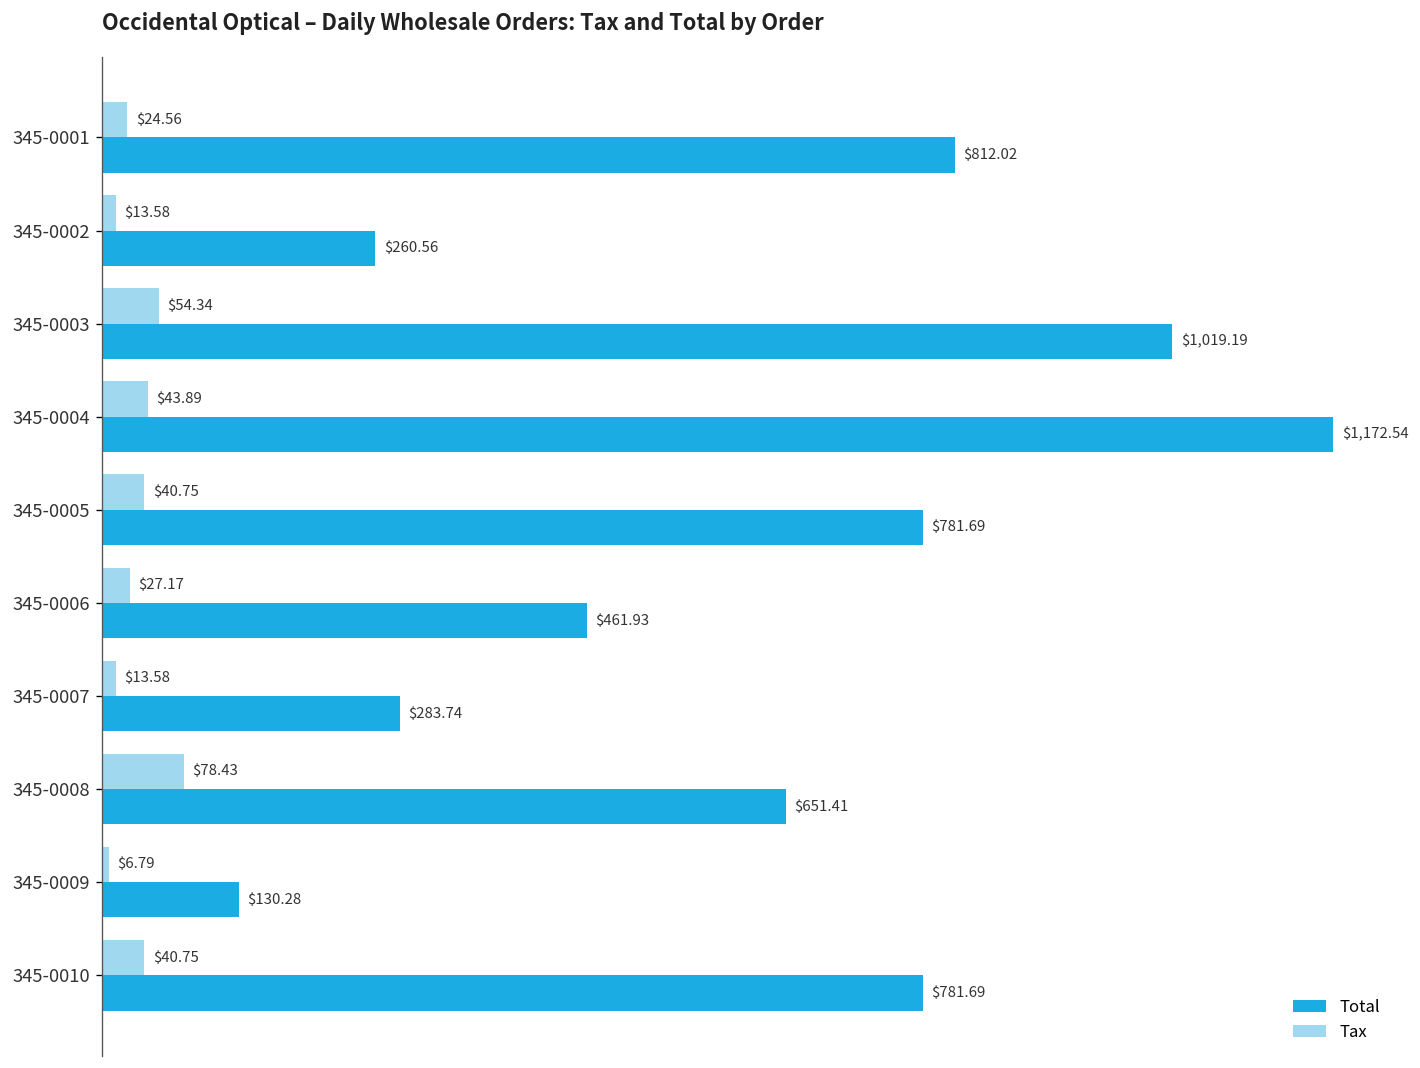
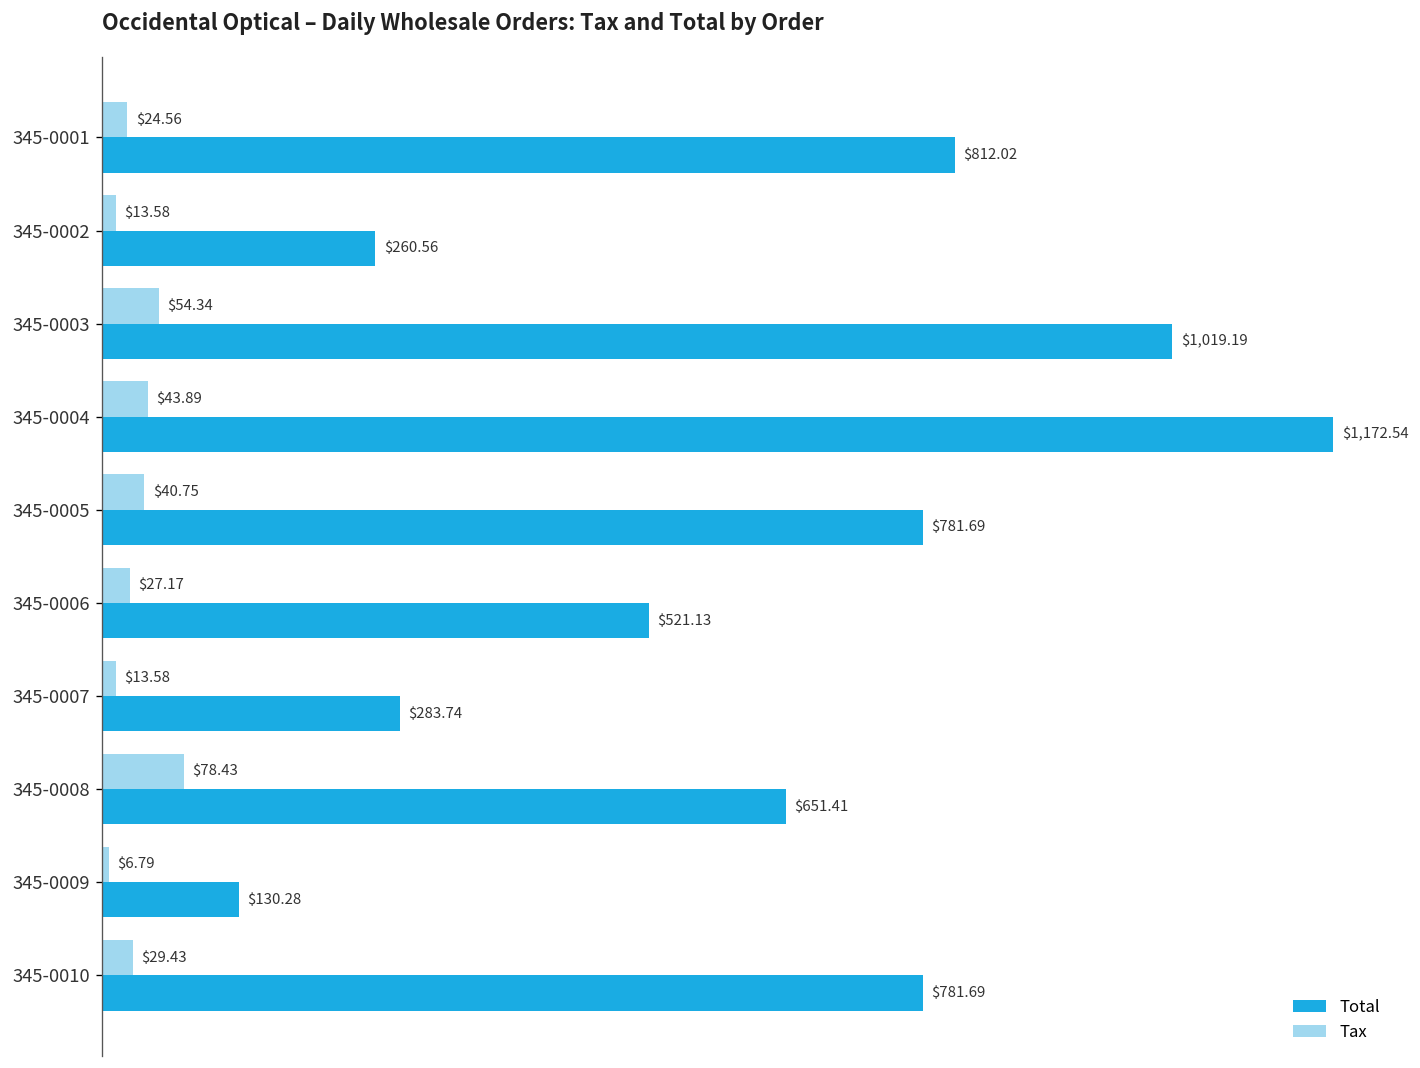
  {
    "Total": {
      "345-0001": "$812.02",
      "345-0002": "$260.56",
      "345-0003": "$1,019.19",
      "345-0004": "$1,172.54",
      "345-0005": "$781.69",
-     "345-0006": "$461.93",
+     "345-0006": "$521.13",
      "345-0007": "$283.74",
      "345-0008": "$651.41",
      "345-0009": "$130.28",
      "345-0010": "$781.69"
    },
    "Tax": {
      "345-0001": "$24.56",
      "345-0002": "$13.58",
      "345-0003": "$54.34",
      "345-0004": "$43.89",
      "345-0005": "$40.75",
      "345-0006": "$27.17",
      "345-0007": "$13.58",
      "345-0008": "$78.43",
      "345-0009": "$6.79",
-     "345-0010": "$40.75"
+     "345-0010": "$29.43"
    }
  }
